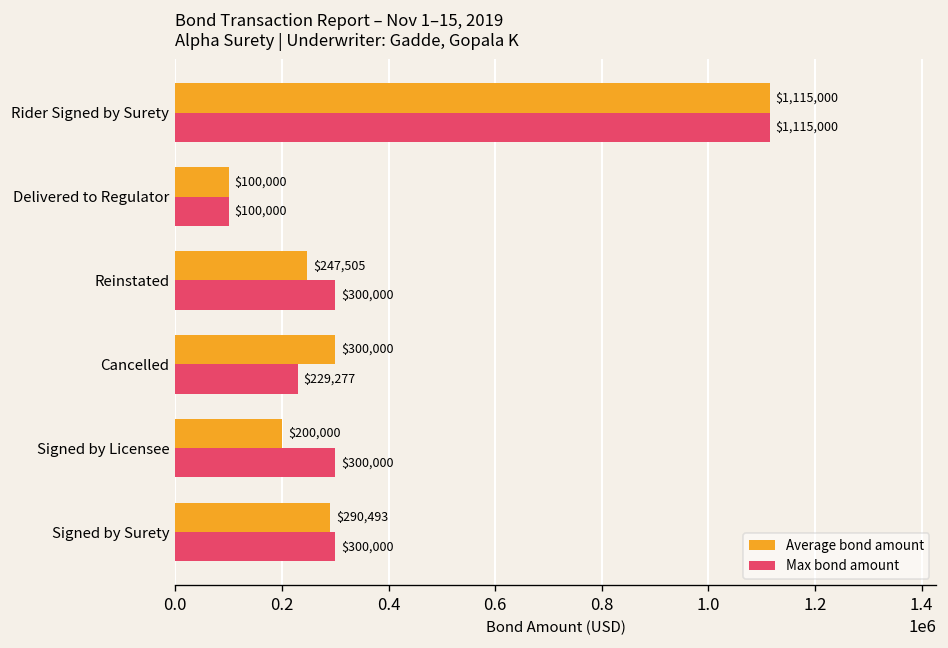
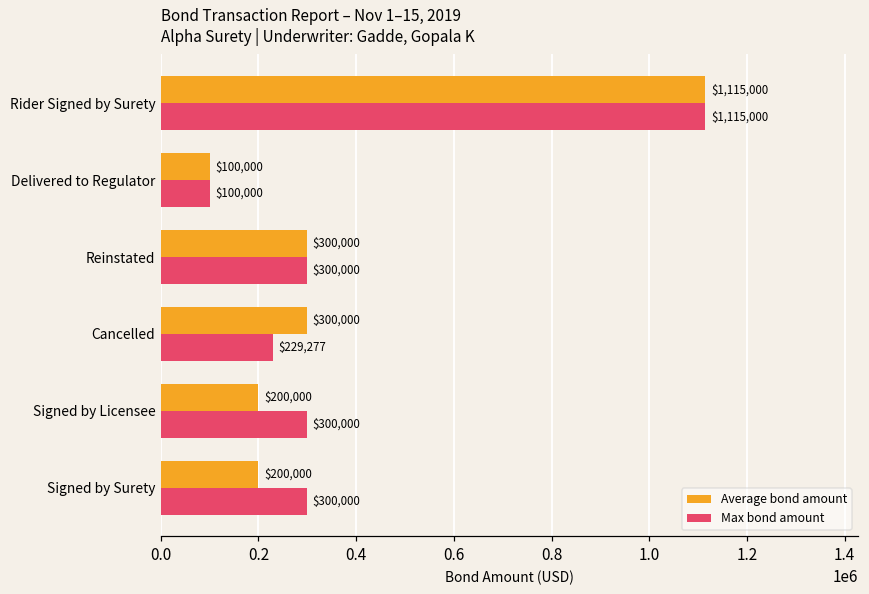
  {
    "Average bond amount": {
      "Rider Signed by Surety": "$1,115,000",
      "Delivered to Regulator": "$100,000",
-     "Reinstated": "$247,505",
+     "Reinstated": "$300,000",
      "Cancelled": "$300,000",
      "Signed by Licensee": "$200,000",
-     "Signed by Surety": "$290,493"
+     "Signed by Surety": "$200,000"
    },
    "Max bond amount": {
      "Rider Signed by Surety": "$1,115,000",
      "Delivered to Regulator": "$100,000",
      "Reinstated": "$300,000",
      "Cancelled": "$229,277",
      "Signed by Licensee": "$300,000",
      "Signed by Surety": "$300,000"
    }
  }
